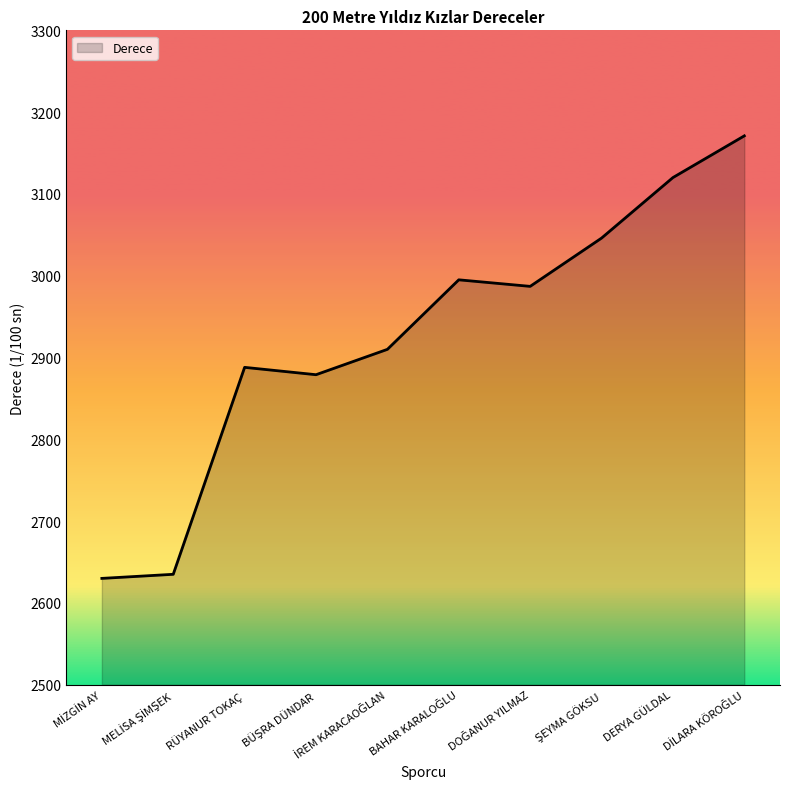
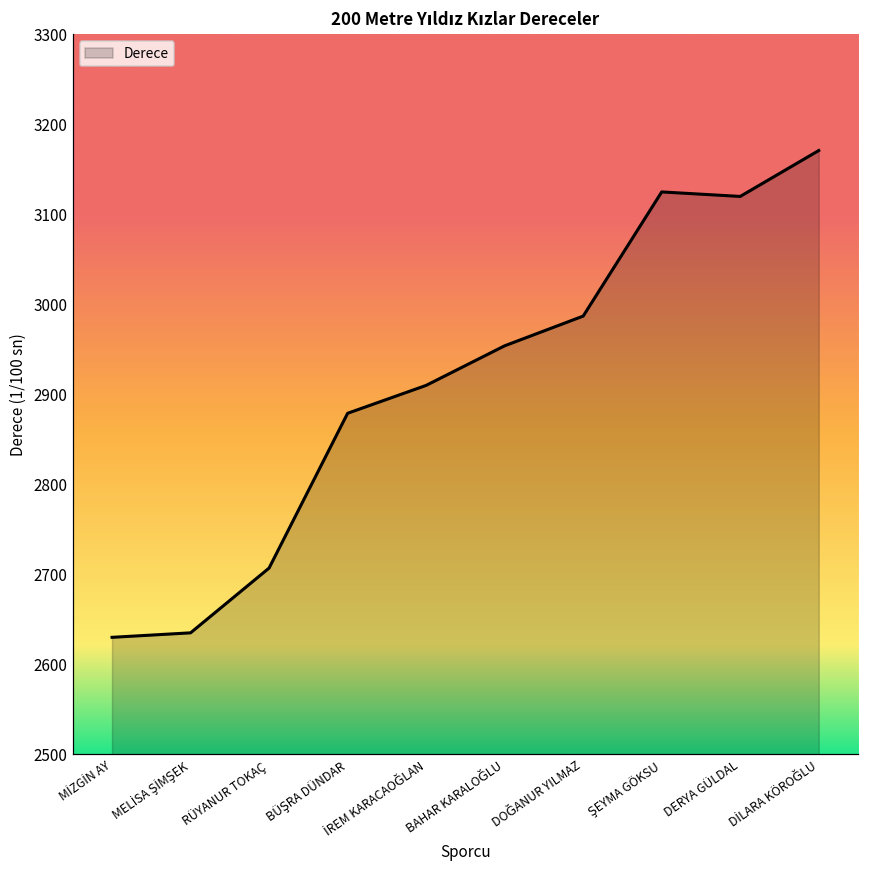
  {
    "MİZGİN AY": 2630,
    "MELİSA ŞİMŞEK": 2640,
-   "RÜYANUR TOKAÇ": 2890,
+   "RÜYANUR TOKAÇ": 2710,
    "BÜŞRA DÜNDAR": 2880,
    "İREM KARACAOĞLAN": 2910,
-   "BAHAR KARALOĞLU": 3000,
+   "BAHAR KARALOĞLU": 2950,
    "DOĞANUR YILMAZ": 2990,
-   "ŞEYMA GÖKSU": 3050,
+   "ŞEYMA GÖKSU": 3130,
    "DERYA GÜLDAL": 3120,
    "DİLARA KÖROĞLU": 3170
  }
